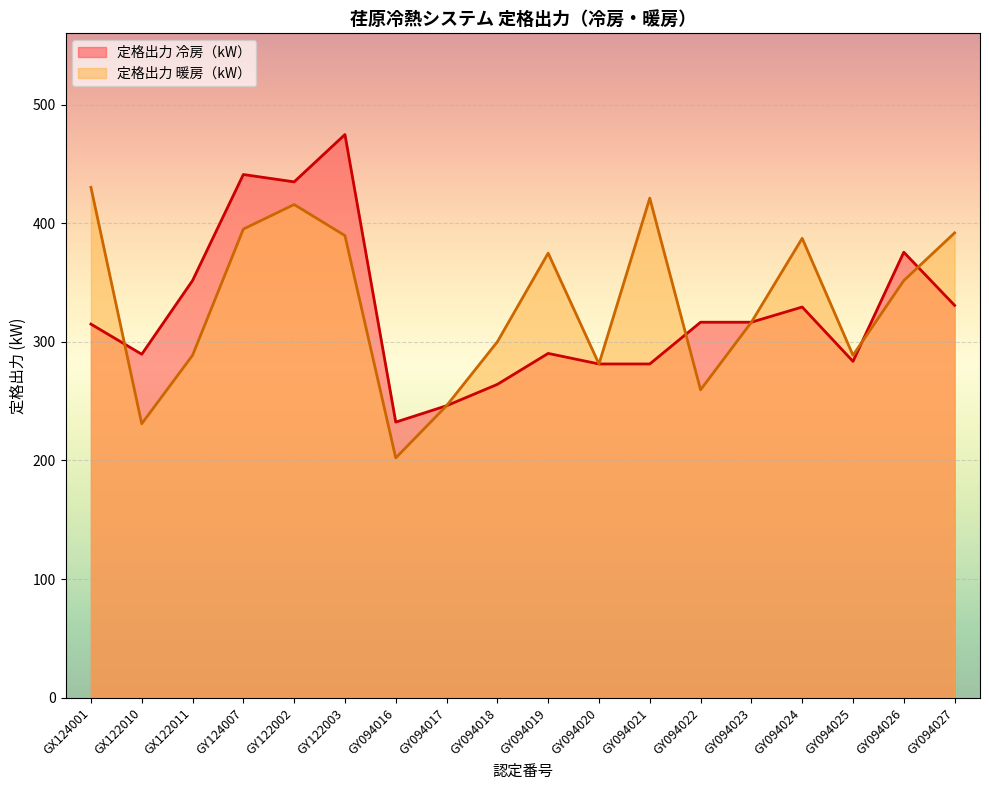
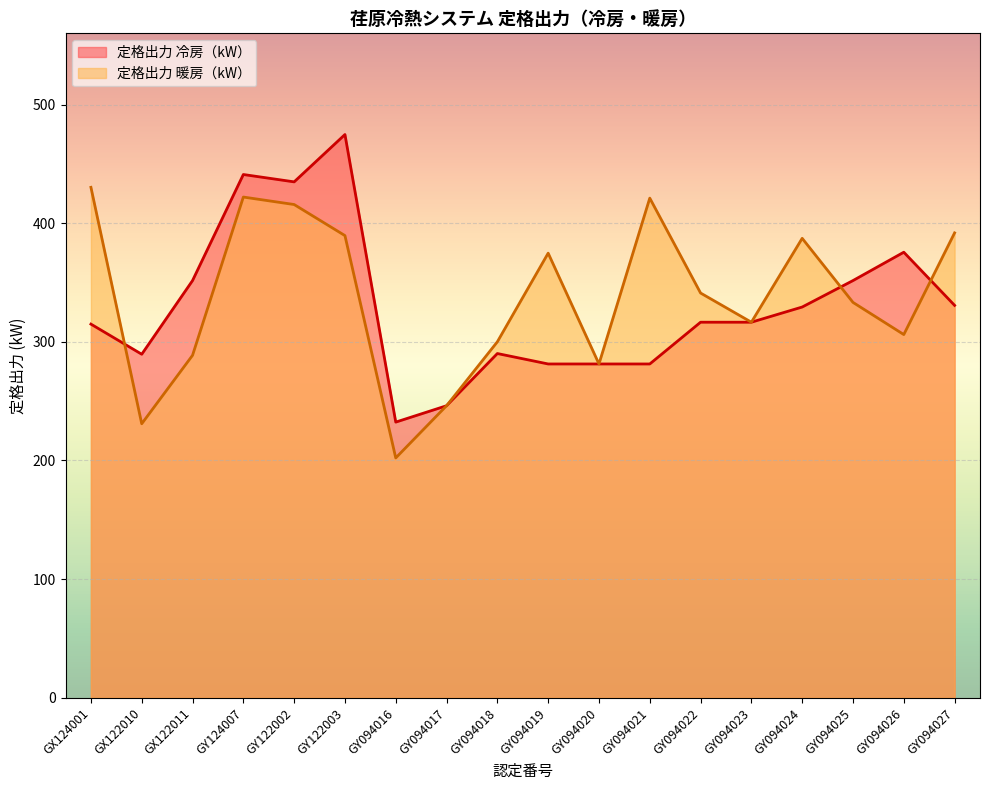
  {
    "定格出力 冷房（kW）": {
      "GX124001": 315,
      "GX122010": 290,
      "GX122011": 352,
      "GY124007": 441,
      "GY122002": 435,
      "GY122003": 475,
      "GY094016": 232,
-     "GY094018": 264,
-     "GY094019": 290,
+     "GY094018": 290,
+     "GY094019": 281,
      "GY094021": 281,
      "GY094022": 317,
      "GY094024": 329,
-     "GY094025": 284,
+     "GY094025": 352,
      "GY094026": 376,
      "GY094027": 331
    },
    "定格出力 暖房（kW）": {
      "GX124001": 430,
      "GX122010": 231,
      "GX122011": 289,
-     "GY124007": 395,
+     "GY124007": 422,
      "GY122002": 416,
      "GY122003": 390,
      "GY094016": 202,
      "GY094018": 300,
      "GY094019": 375,
      "GY094021": 421,
-     "GY094022": 260,
+     "GY094022": 341,
      "GY094024": 387,
-     "GY094025": 289,
-     "GY094026": 352,
+     "GY094025": 333,
+     "GY094026": 306,
      "GY094027": 392
    }
  }
